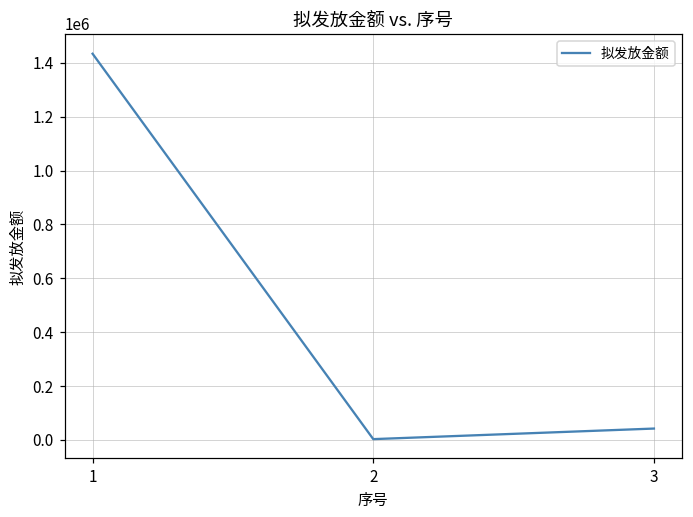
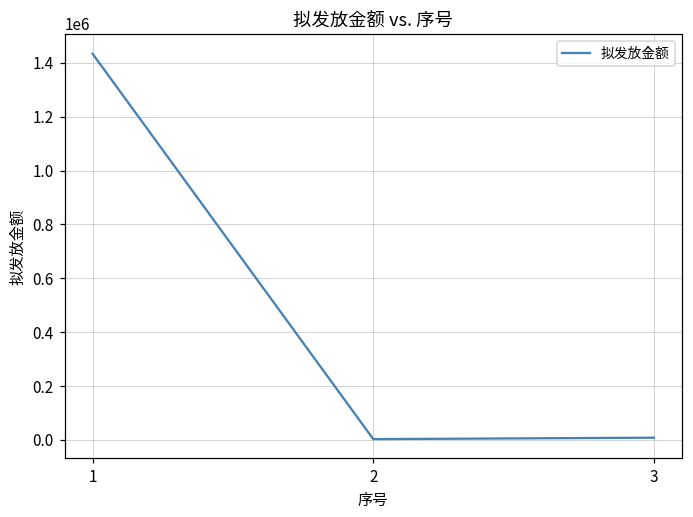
  {
    "1": 1430000,
    "2": 0,
-   "3": 40000
+   "3": 10000
  }
